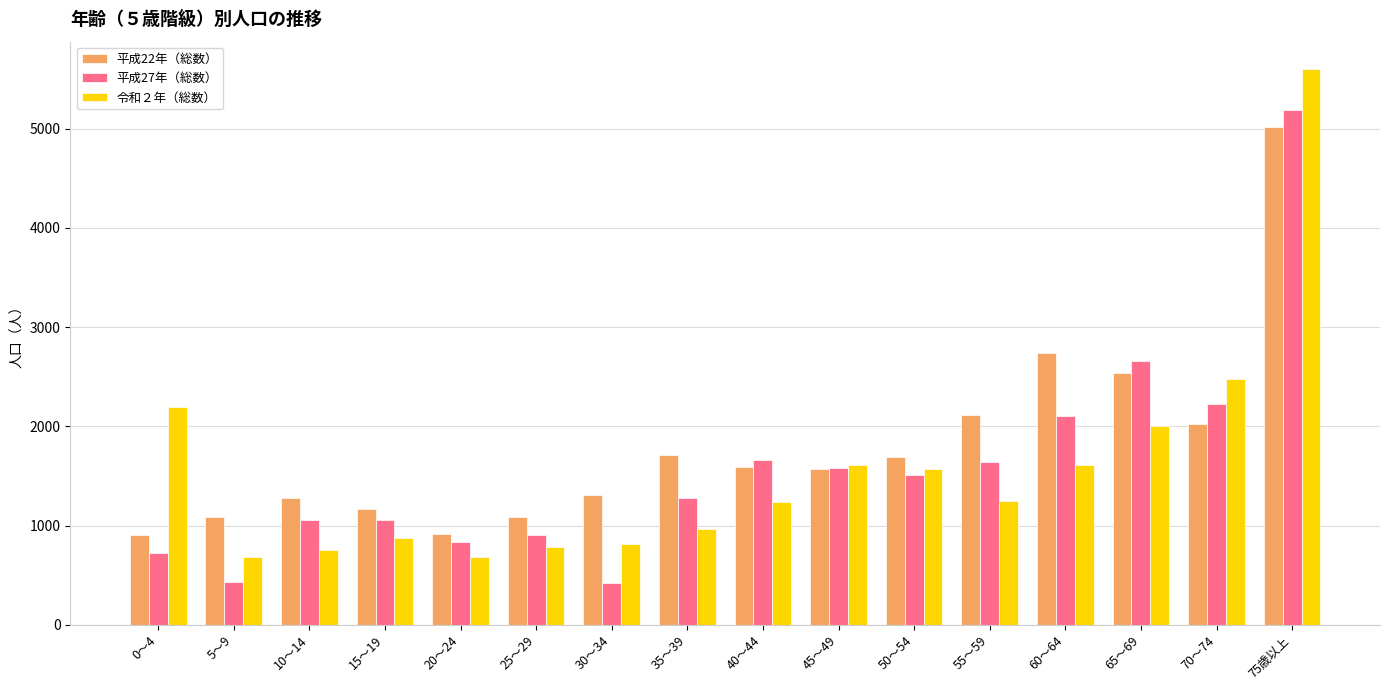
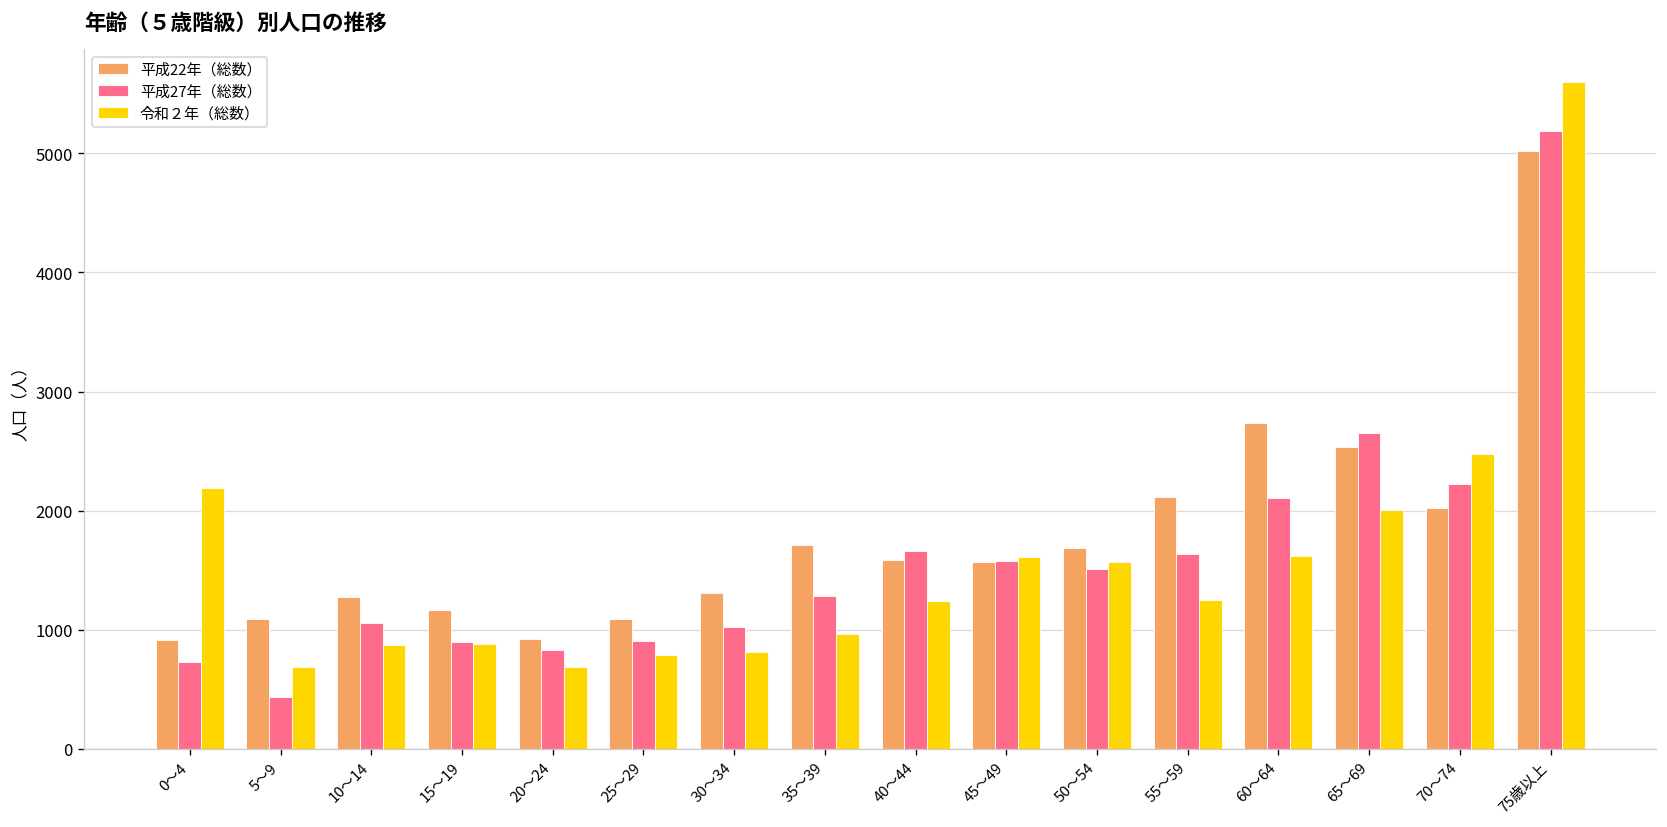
  {
    "平成22年（総数）": {
      "0～4": 900,
      "5～9": 1100,
      "10～14": 1300,
      "15～19": 1200,
      "20～24": 900,
      "25～29": 1100,
      "30～34": 1300,
      "35～39": 1700,
      "40～44": 1600,
      "45～49": 1600,
      "50～54": 1700,
      "55～59": 2100,
      "60～64": 2700,
      "65～69": 2500,
      "70～74": 2000,
      "75歳以上": 5000
    },
    "平成27年（総数）": {
      "0～4": 700,
      "5～9": 400,
      "10～14": 1100,
-     "15～19": 1100,
+     "15～19": 900,
      "20～24": 800,
      "25～29": 900,
-     "30～34": 400,
+     "30～34": 1000,
      "35～39": 1300,
      "40～44": 1700,
      "45～49": 1600,
      "50～54": 1500,
      "55～59": 1600,
      "60～64": 2100,
      "65～69": 2700,
      "70～74": 2200,
      "75歳以上": 5200
    },
    "令和２年（総数）": {
      "0～4": 2200,
      "5～9": 700,
-     "10～14": 800,
+     "10～14": 900,
      "15～19": 900,
      "20～24": 700,
      "25～29": 800,
      "30～34": 800,
      "35～39": 1000,
      "40～44": 1200,
      "45～49": 1600,
      "50～54": 1600,
      "55～59": 1200,
      "60～64": 1600,
      "65～69": 2000,
      "70～74": 2500,
      "75歳以上": 5600
    }
  }
